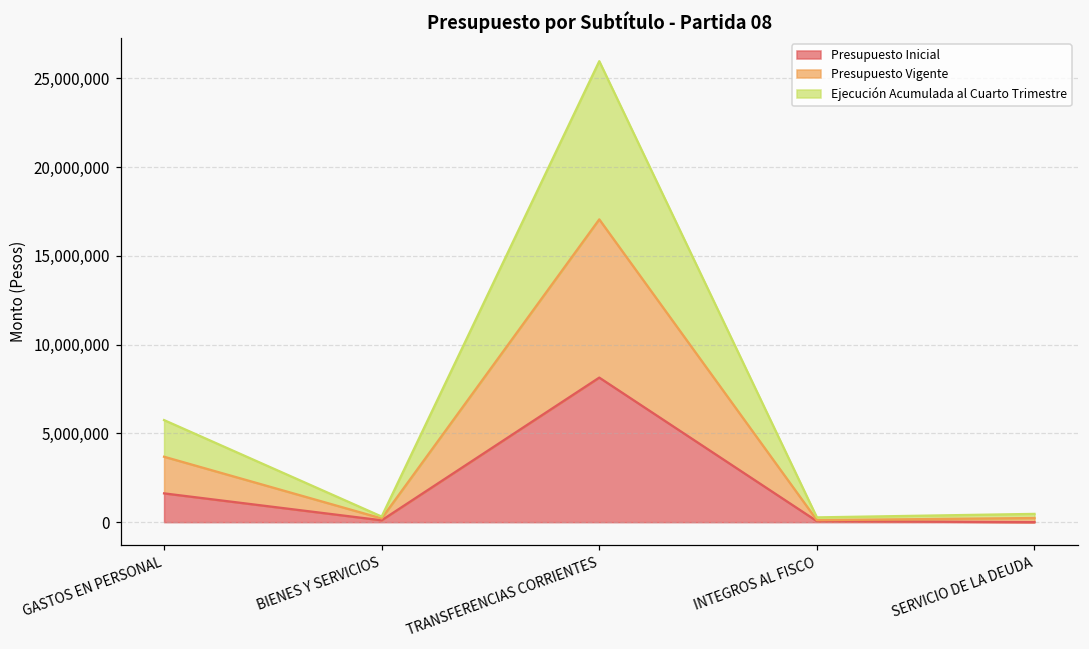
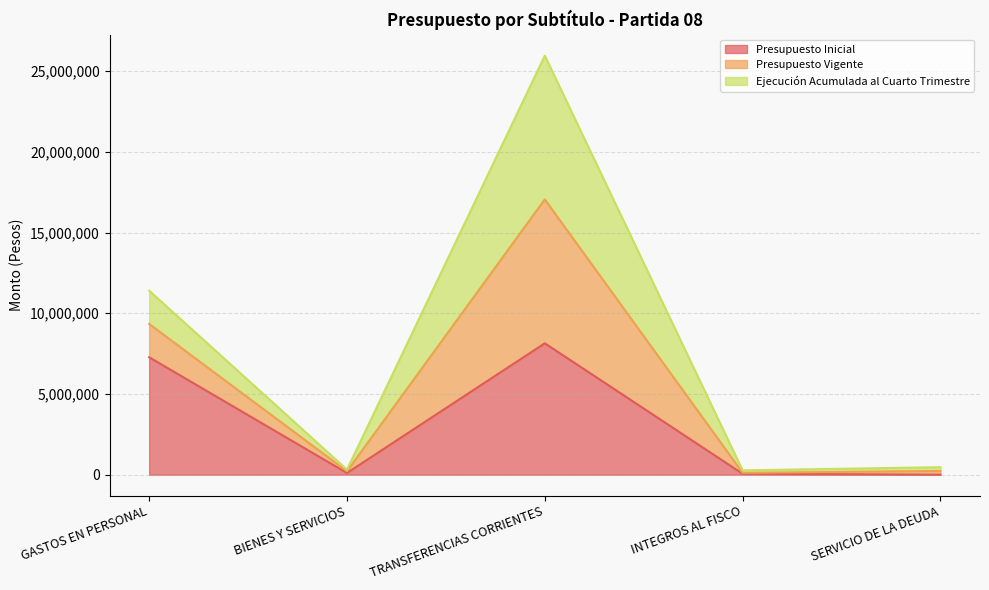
  {
    "Presupuesto Inicial": {
-     "GASTOS EN PERSONAL": "1,600,000",
+     "GASTOS EN PERSONAL": "7,300,000",
      "TRANSFERENCIAS CORRIENTES": "8,100,000",
      "SERVICIO DE LA DEUDA": "0"
    },
    "Presupuesto Vigente": {
      "GASTOS EN PERSONAL": "2,100,000",
      "TRANSFERENCIAS CORRIENTES": "8,900,000",
      "SERVICIO DE LA DEUDA": "200,000"
    },
    "Ejecución Acumulada al Cuarto Trimestre": {
      "GASTOS EN PERSONAL": "2,100,000",
      "TRANSFERENCIAS CORRIENTES": "8,900,000",
      "SERVICIO DE LA DEUDA": "200,000"
    }
  }
